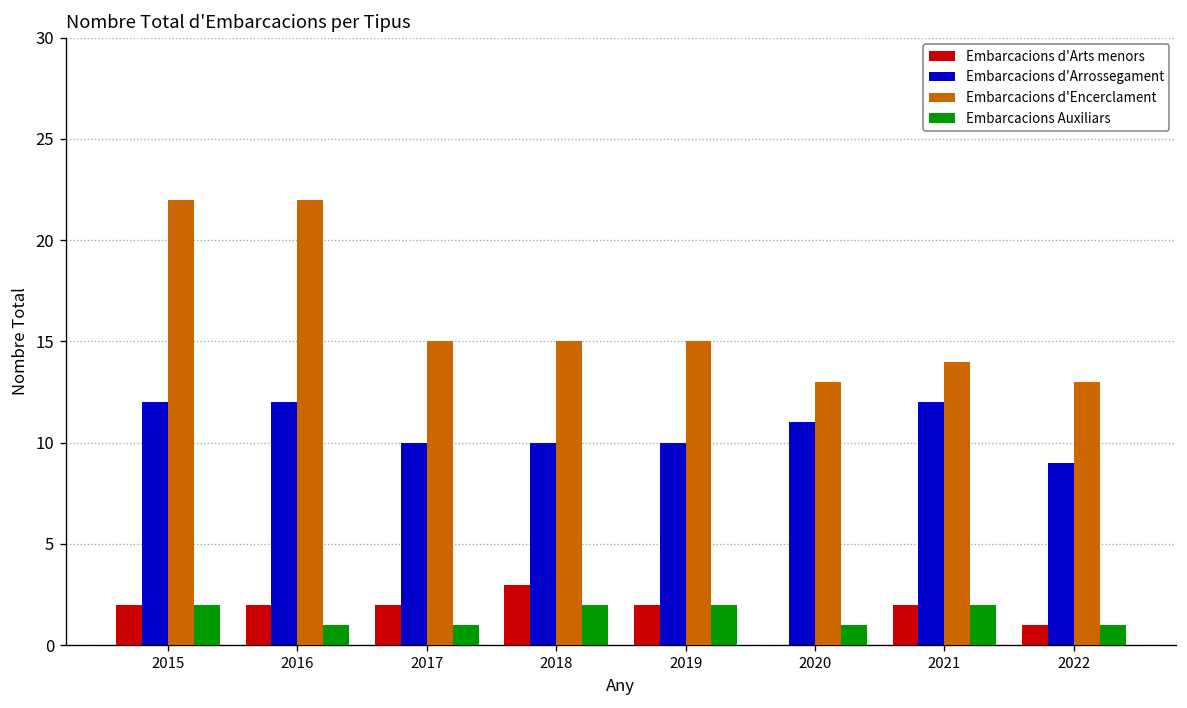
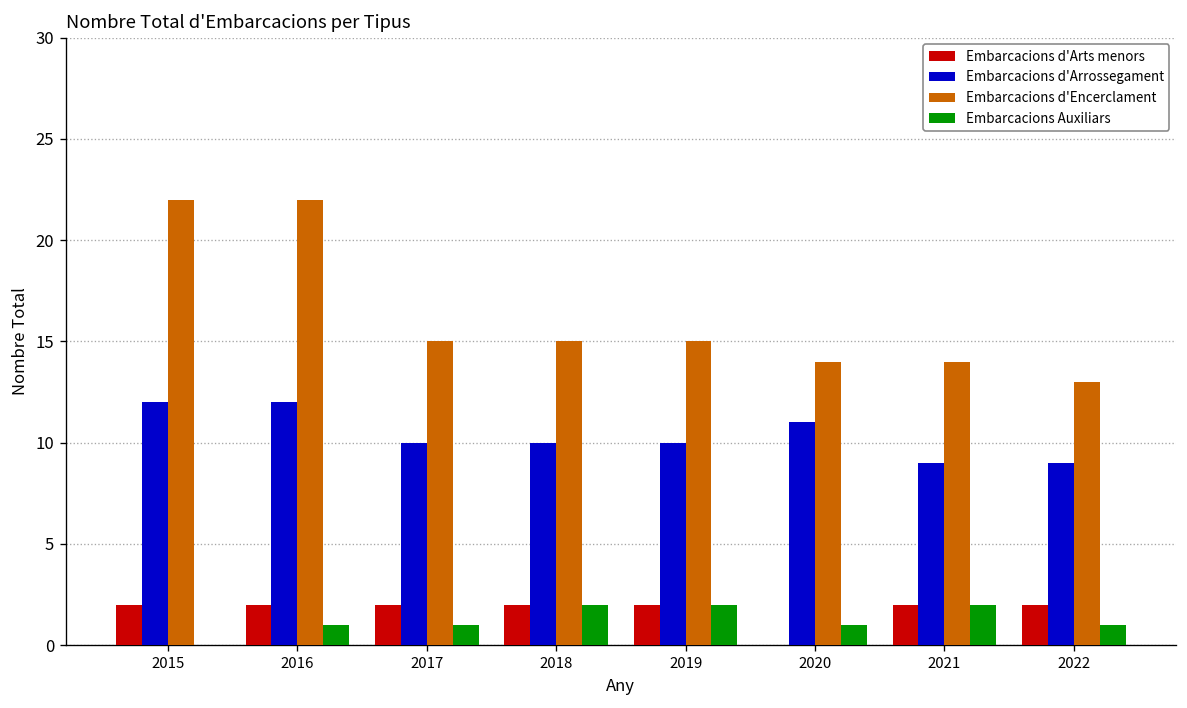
  {
    "Embarcacions d'Arts menors": {
      "2015": 2,
      "2016": 2,
      "2017": 2,
-     "2018": 3,
+     "2018": 2,
      "2019": 2,
      "2020": 0,
      "2021": 2,
-     "2022": 1
+     "2022": 2
    },
    "Embarcacions d'Arrossegament": {
      "2015": 12,
      "2016": 12,
      "2017": 10,
      "2018": 10,
      "2019": 10,
      "2020": 11,
-     "2021": 12,
+     "2021": 9,
      "2022": 9
    },
    "Embarcacions d'Encerclament": {
      "2015": 22,
      "2016": 22,
      "2017": 15,
      "2018": 15,
      "2019": 15,
-     "2020": 13,
+     "2020": 14,
      "2021": 14,
      "2022": 13
    },
    "Embarcacions Auxiliars": {
-     "2015": 2,
+     "2015": 0,
      "2016": 1,
      "2017": 1,
      "2018": 2,
      "2019": 2,
      "2020": 1,
      "2021": 2,
      "2022": 1
    }
  }
